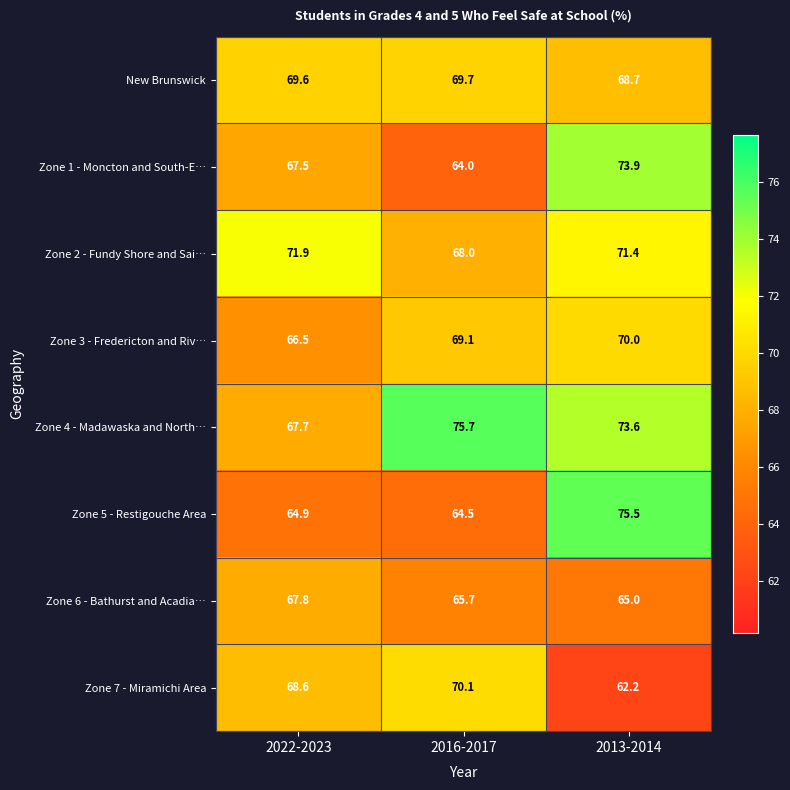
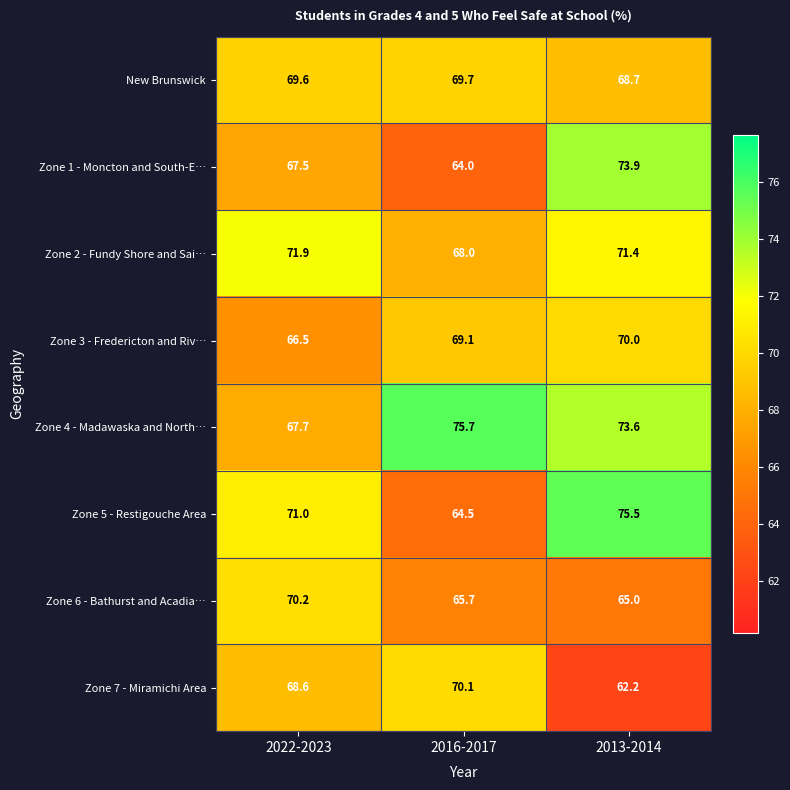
  {
    "New Brunswick": {
      "2022-2023": 69.6,
      "2016-2017": 69.7,
      "2013-2014": 68.7
    },
    "Zone 1 - Moncton and South-E…": {
      "2022-2023": 67.5,
      "2016-2017": 64.0,
      "2013-2014": 73.9
    },
    "Zone 2 - Fundy Shore and Sai…": {
      "2022-2023": 71.9,
      "2016-2017": 68.0,
      "2013-2014": 71.4
    },
    "Zone 3 - Fredericton and Riv…": {
      "2022-2023": 66.5,
      "2016-2017": 69.1,
      "2013-2014": 70.0
    },
    "Zone 4 - Madawaska and North…": {
      "2022-2023": 67.7,
      "2016-2017": 75.7,
      "2013-2014": 73.6
    },
    "Zone 5 - Restigouche Area": {
-     "2022-2023": 64.9,
+     "2022-2023": 71.0,
      "2016-2017": 64.5,
      "2013-2014": 75.5
    },
    "Zone 6 - Bathurst and Acadia…": {
-     "2022-2023": 67.8,
+     "2022-2023": 70.2,
      "2016-2017": 65.7,
      "2013-2014": 65.0
    },
    "Zone 7 - Miramichi Area": {
      "2022-2023": 68.6,
      "2016-2017": 70.1,
      "2013-2014": 62.2
    }
  }
